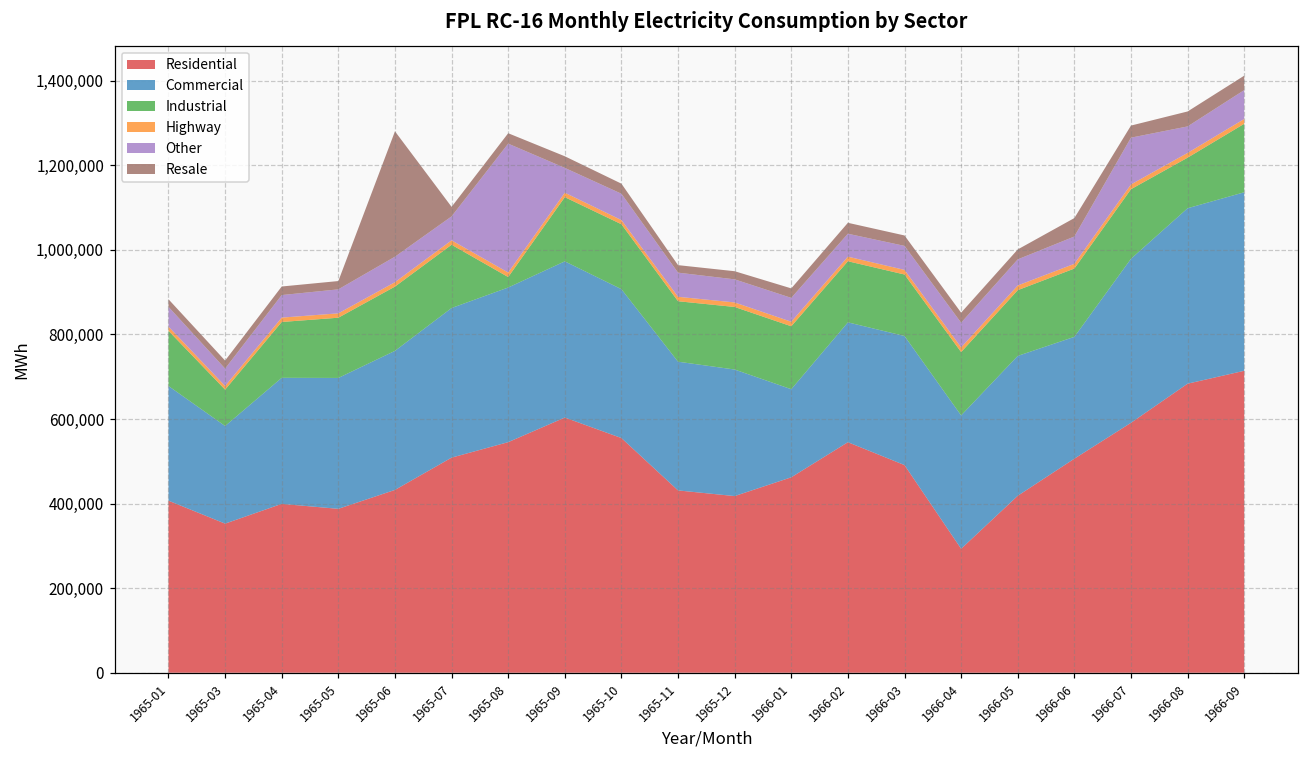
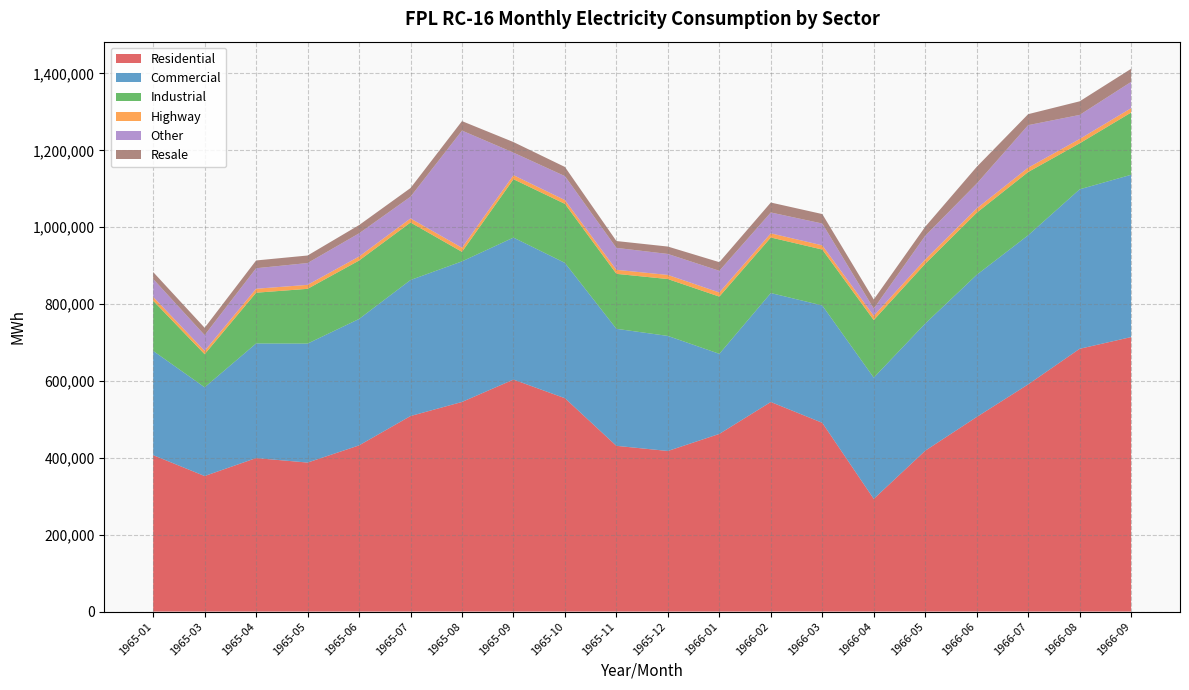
  {
    "Residential": {
      "1965-01": "410,000",
      "1965-03": "350,000",
      "1965-04": "400,000",
      "1965-05": "390,000",
      "1965-06": "430,000",
      "1965-07": "510,000",
      "1965-08": "550,000",
      "1965-09": "600,000",
      "1965-10": "560,000",
      "1965-11": "430,000",
      "1965-12": "420,000",
      "1966-01": "460,000",
      "1966-02": "550,000",
      "1966-03": "490,000",
      "1966-04": "290,000",
      "1966-05": "420,000",
      "1966-06": "510,000",
      "1966-07": "590,000",
      "1966-08": "680,000",
      "1966-09": "710,000"
    },
    "Commercial": {
      "1965-01": "270,000",
      "1965-03": "230,000",
      "1965-04": "300,000",
      "1965-05": "310,000",
      "1965-06": "330,000",
      "1965-07": "350,000",
      "1965-08": "370,000",
      "1965-09": "370,000",
      "1965-10": "350,000",
      "1965-11": "300,000",
      "1965-12": "300,000",
      "1966-01": "210,000",
      "1966-02": "280,000",
      "1966-03": "310,000",
      "1966-04": "320,000",
      "1966-05": "330,000",
-     "1966-06": "290,000",
+     "1966-06": "370,000",
      "1966-07": "390,000",
      "1966-08": "410,000",
      "1966-09": "420,000"
    },
    "Industrial": {
      "1965-01": "130,000",
      "1965-03": "90,000",
      "1965-04": "130,000",
      "1965-05": "140,000",
      "1965-06": "150,000",
      "1965-07": "150,000",
      "1965-08": "20,000",
      "1965-09": "150,000",
      "1965-10": "150,000",
      "1965-11": "140,000",
      "1965-12": "150,000",
      "1966-01": "150,000",
      "1966-02": "140,000",
      "1966-03": "150,000",
      "1966-04": "150,000",
      "1966-05": "160,000",
      "1966-06": "160,000",
      "1966-07": "160,000",
      "1966-08": "120,000",
      "1966-09": "160,000"
    },
    "Highway": {
      "1965-01": "10,000",
      "1965-03": "10,000",
      "1965-04": "10,000",
      "1965-05": "10,000",
      "1965-06": "10,000",
      "1965-07": "10,000",
      "1965-08": "10,000",
      "1965-09": "10,000",
      "1965-10": "10,000",
      "1965-11": "10,000",
      "1965-12": "10,000",
      "1966-01": "10,000",
      "1966-02": "10,000",
      "1966-03": "10,000",
      "1966-04": "10,000",
      "1966-05": "10,000",
      "1966-06": "10,000",
      "1966-07": "10,000",
      "1966-08": "10,000",
      "1966-09": "10,000"
    },
    "Other": {
      "1965-01": "50,000",
      "1965-03": "40,000",
      "1965-04": "50,000",
      "1965-05": "60,000",
      "1965-06": "60,000",
      "1965-07": "60,000",
      "1965-08": "300,000",
      "1965-09": "60,000",
      "1965-10": "60,000",
      "1965-11": "60,000",
      "1965-12": "50,000",
      "1966-01": "60,000",
      "1966-02": "50,000",
      "1966-03": "60,000",
-     "1966-04": "60,000",
+     "1966-04": "20,000",
      "1966-05": "60,000",
      "1966-06": "60,000",
      "1966-07": "110,000",
      "1966-08": "60,000",
      "1966-09": "70,000"
    },
    "Resale": {
      "1965-01": "20,000",
      "1965-03": "20,000",
      "1965-04": "20,000",
      "1965-05": "20,000",
-     "1965-06": "300,000",
+     "1965-06": "20,000",
      "1965-07": "20,000",
      "1965-08": "20,000",
      "1965-09": "30,000",
      "1965-10": "20,000",
      "1965-11": "20,000",
      "1965-12": "20,000",
      "1966-01": "20,000",
      "1966-02": "30,000",
      "1966-03": "20,000",
      "1966-04": "20,000",
      "1966-05": "20,000",
      "1966-06": "40,000",
      "1966-07": "30,000",
      "1966-08": "40,000",
      "1966-09": "30,000"
    }
  }
